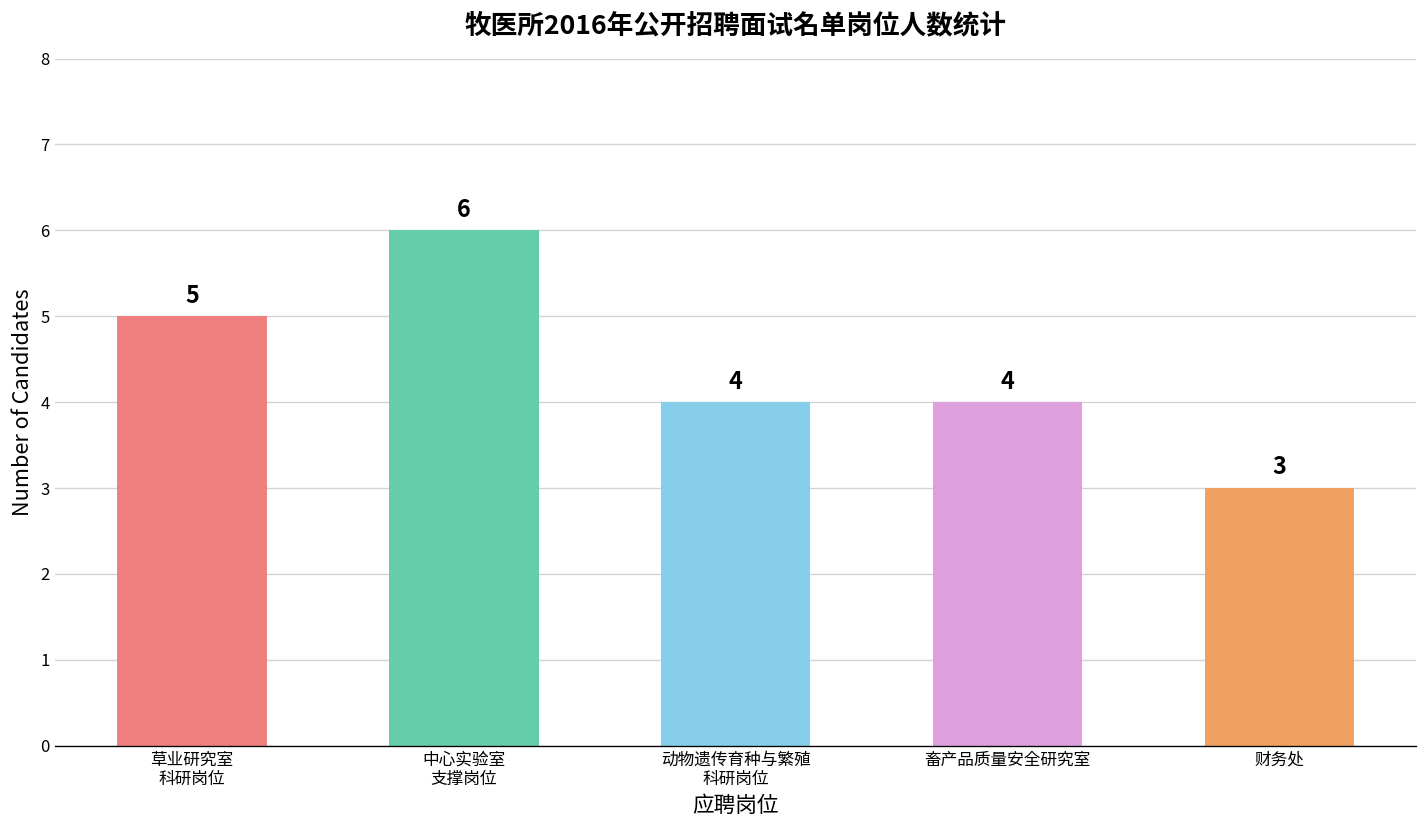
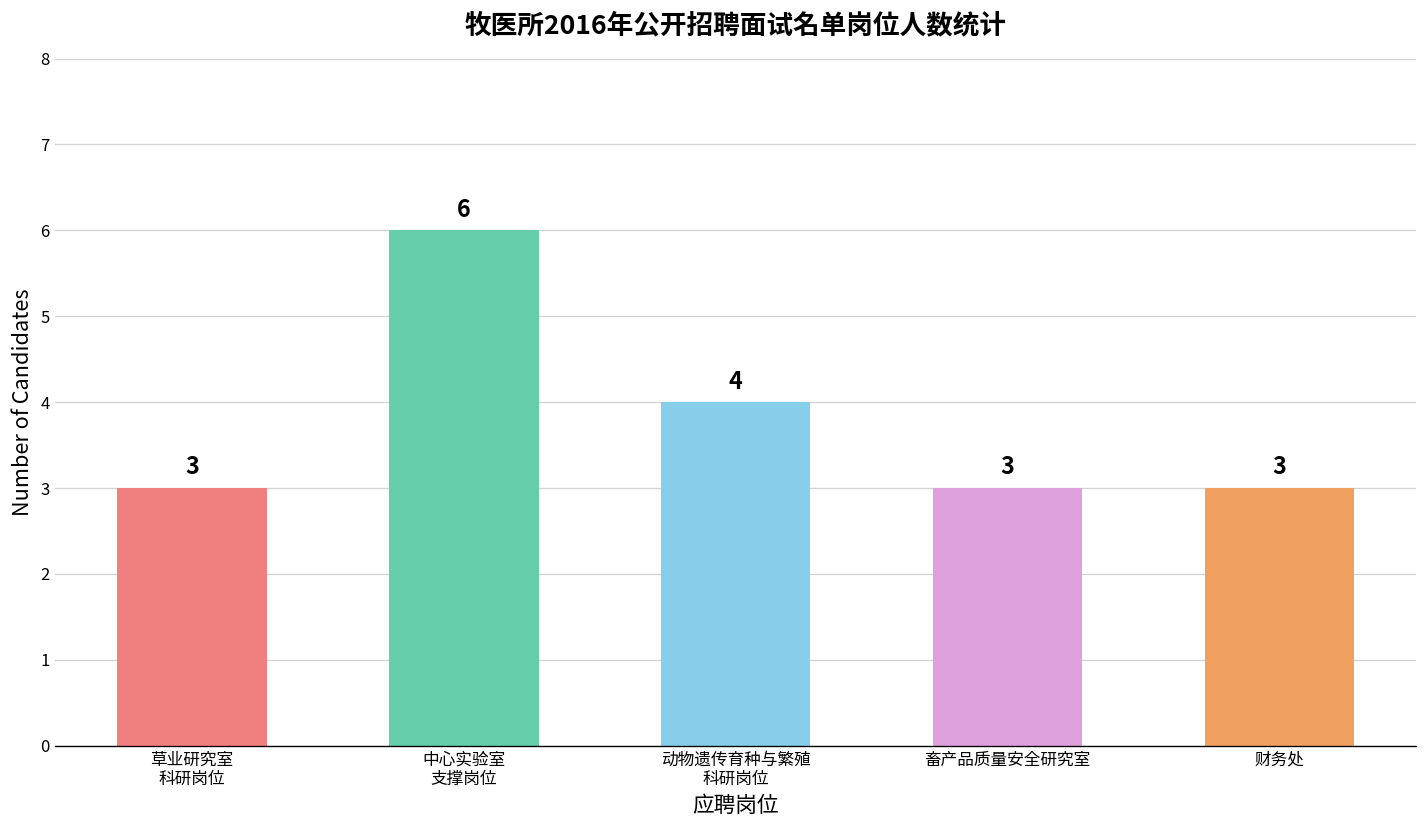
  {
-   "草业研究室 科研岗位": 5,
+   "草业研究室 科研岗位": 3,
    "中心实验室 支撑岗位": 6,
    "动物遗传育种与繁殖 科研岗位": 4,
-   "畜产品质量安全研究室": 4,
+   "畜产品质量安全研究室": 3,
    "财务处": 3
  }
